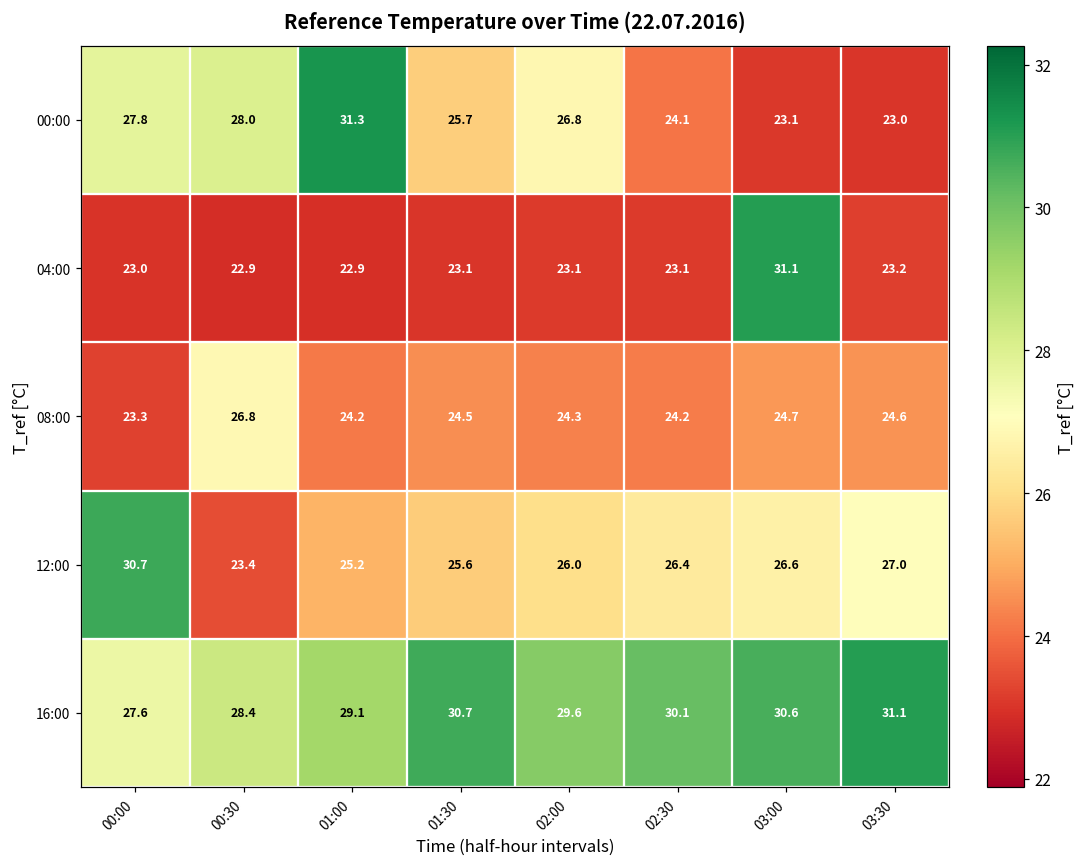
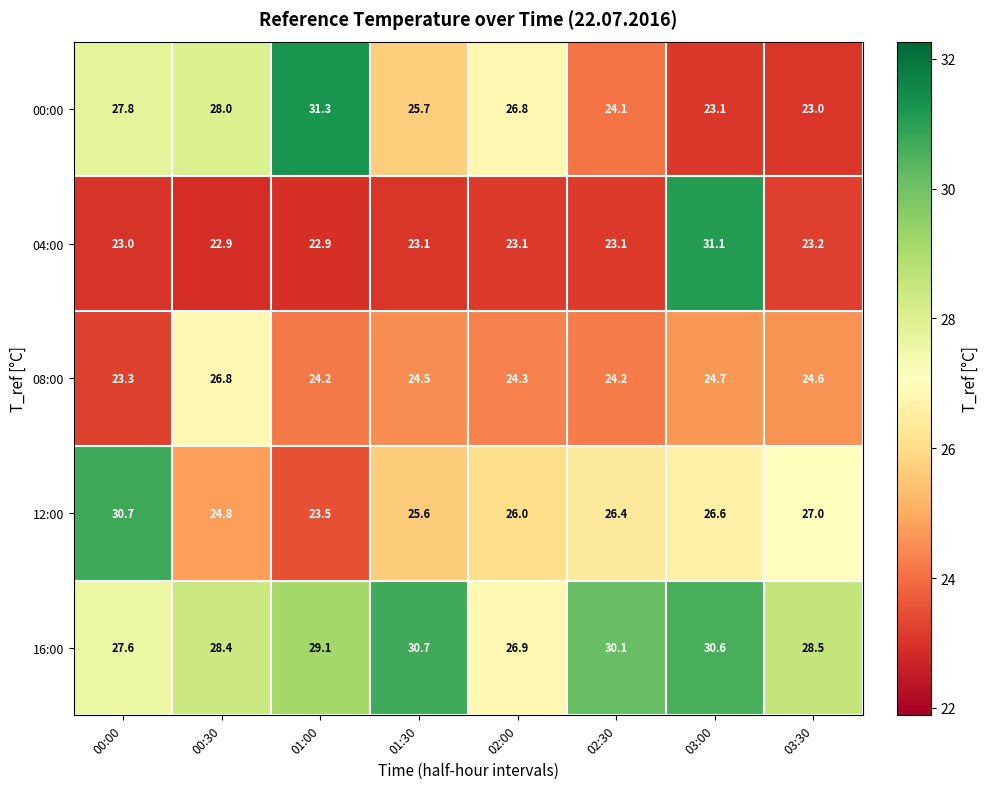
  {
    "00:00": {
      "00:00": 27.8,
      "00:30": 28.0,
      "01:00": 31.3,
      "01:30": 25.7,
      "02:00": 26.8,
      "02:30": 24.1,
      "03:00": 23.1,
      "03:30": 23.0
    },
    "04:00": {
      "00:00": 23.0,
      "00:30": 22.9,
      "01:00": 22.9,
      "01:30": 23.1,
      "02:00": 23.1,
      "02:30": 23.1,
      "03:00": 31.1,
      "03:30": 23.2
    },
    "08:00": {
      "00:00": 23.3,
      "00:30": 26.8,
      "01:00": 24.2,
      "01:30": 24.5,
      "02:00": 24.3,
      "02:30": 24.2,
      "03:00": 24.7,
      "03:30": 24.6
    },
    "12:00": {
      "00:00": 30.7,
-     "00:30": 23.4,
-     "01:00": 25.2,
+     "00:30": 24.8,
+     "01:00": 23.5,
      "01:30": 25.6,
      "02:00": 26.0,
      "02:30": 26.4,
      "03:00": 26.6,
      "03:30": 27.0
    },
    "16:00": {
      "00:00": 27.6,
      "00:30": 28.4,
      "01:00": 29.1,
      "01:30": 30.7,
-     "02:00": 29.6,
+     "02:00": 26.9,
      "02:30": 30.1,
      "03:00": 30.6,
-     "03:30": 31.1
+     "03:30": 28.5
    }
  }
